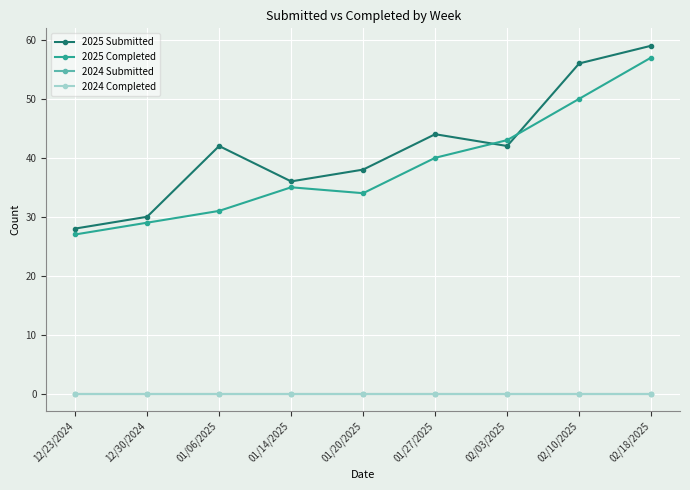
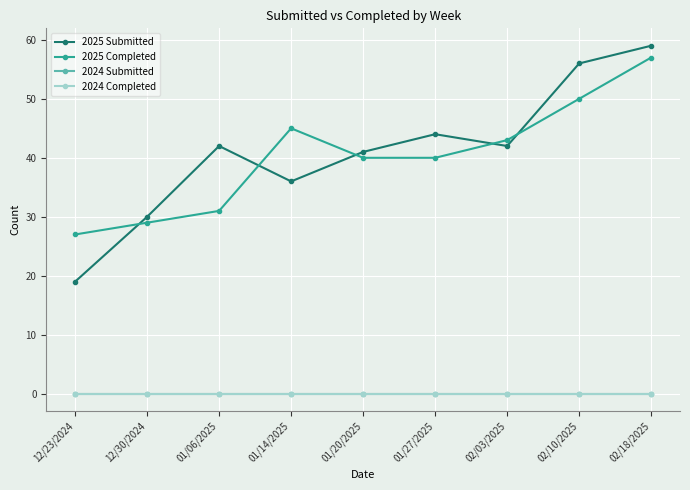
  {
    "2025 Submitted": {
-     "12/23/2024": 28,
+     "12/23/2024": 19,
      "12/30/2024": 30,
      "01/06/2025": 42,
      "01/14/2025": 36,
-     "01/20/2025": 38,
+     "01/20/2025": 41,
      "01/27/2025": 44,
      "02/03/2025": 42,
      "02/10/2025": 56,
      "02/18/2025": 59
    },
    "2025 Completed": {
      "12/23/2024": 27,
      "12/30/2024": 29,
      "01/06/2025": 31,
-     "01/14/2025": 35,
-     "01/20/2025": 34,
+     "01/14/2025": 45,
+     "01/20/2025": 40,
      "01/27/2025": 40,
      "02/03/2025": 43,
      "02/10/2025": 50,
      "02/18/2025": 57
    },
    "2024 Completed": {
      "12/23/2024": 0,
      "12/30/2024": 0,
      "01/06/2025": 0,
      "01/14/2025": 0,
      "01/20/2025": 0,
      "01/27/2025": 0,
      "02/03/2025": 0,
      "02/10/2025": 0,
      "02/18/2025": 0
    }
  }
